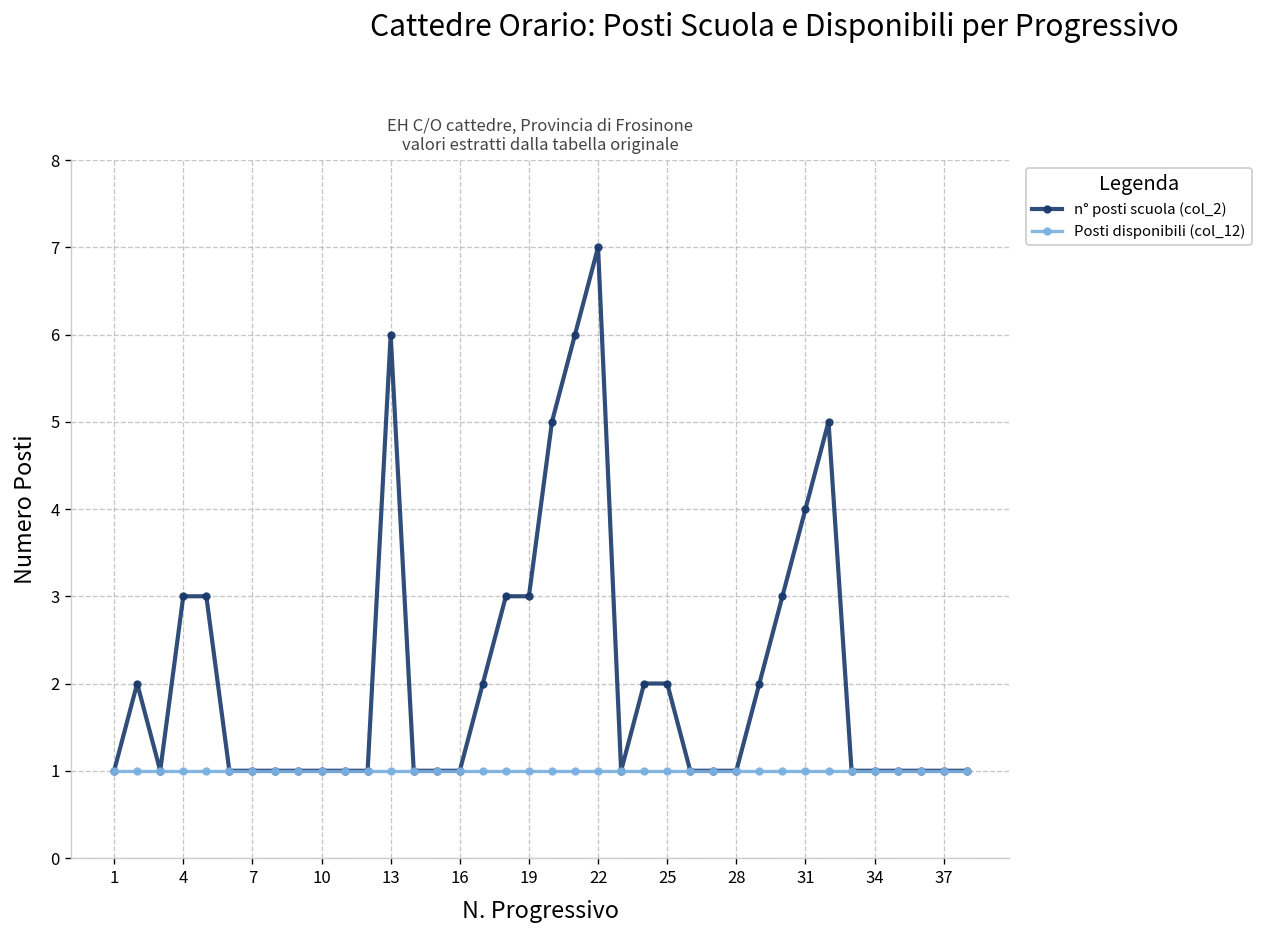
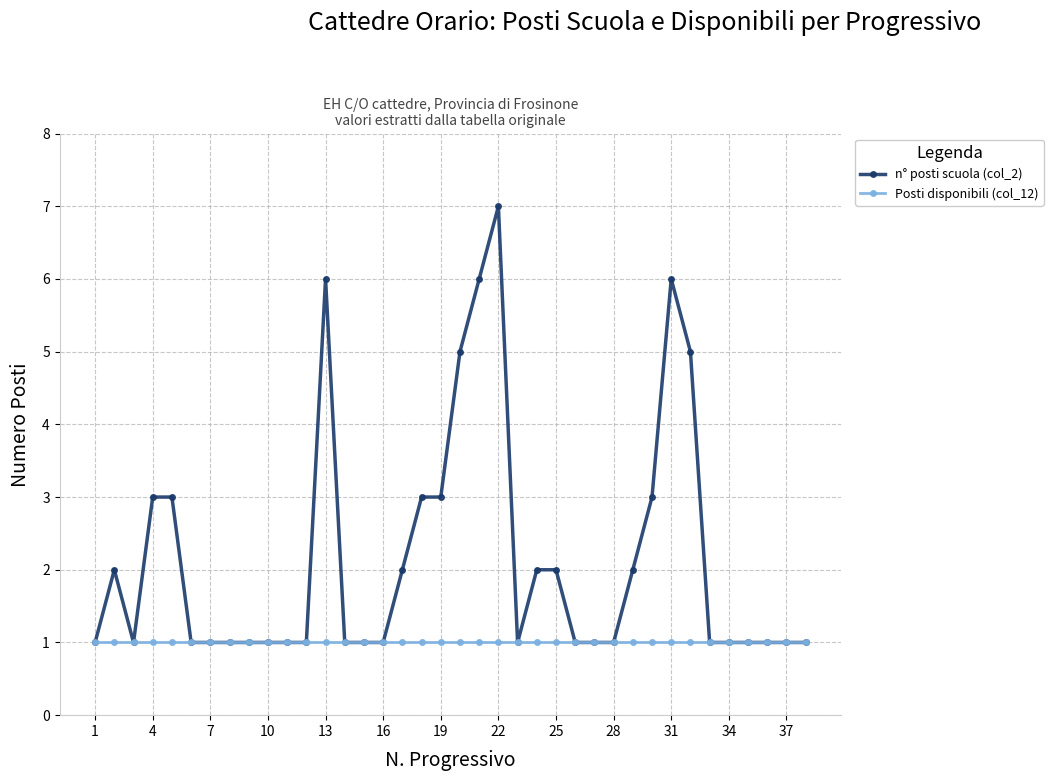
  {
    "n° posti scuola (col_2)": {
      "4": 3,
      "13": 6,
      "19": 3,
      "22": 7,
      "25": 2,
-     "31": 4
+     "31": 6
    },
    "Posti disponibili (col_12)": {
      "4": 1,
      "13": 1,
      "19": 1,
      "22": 1,
      "25": 1,
      "31": 1
    }
  }
